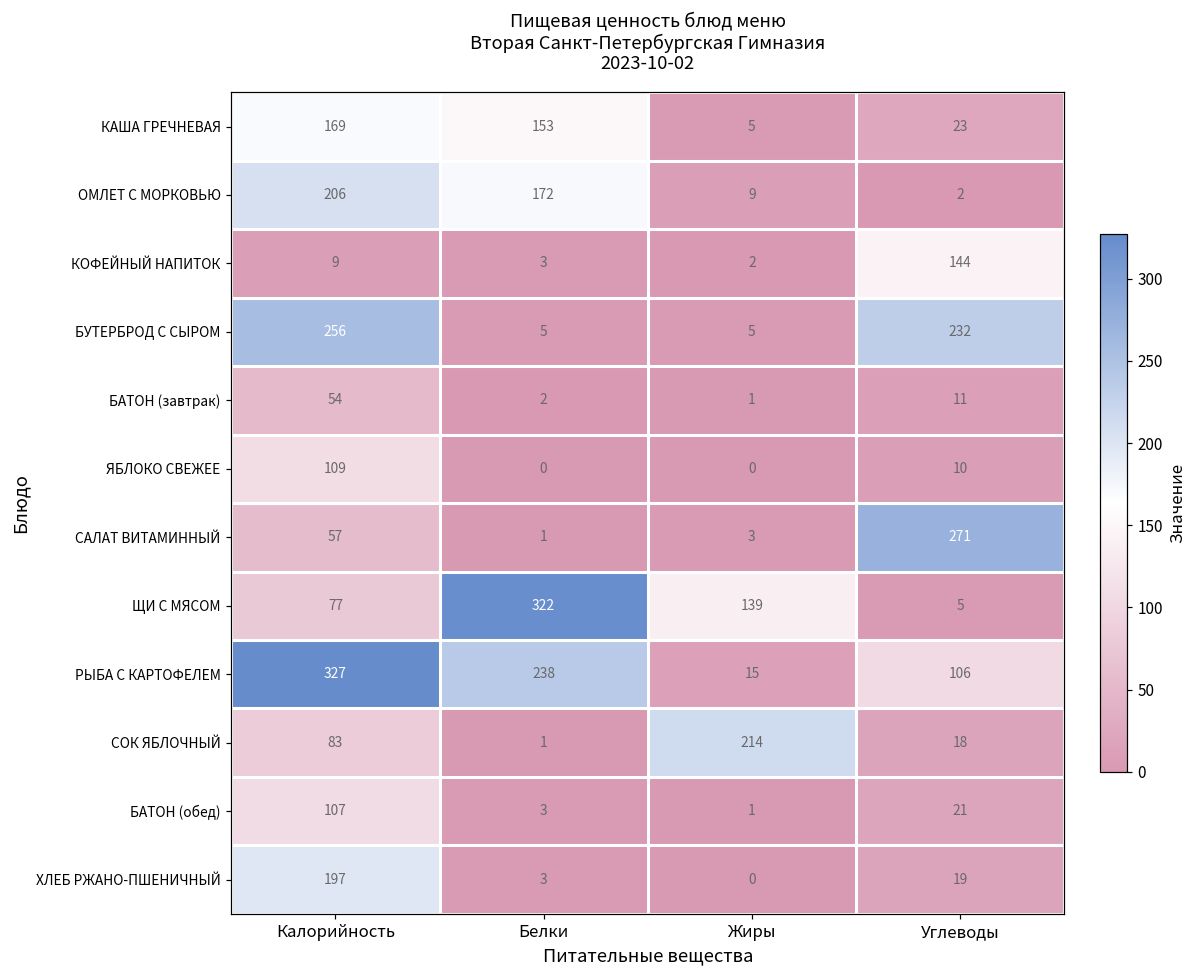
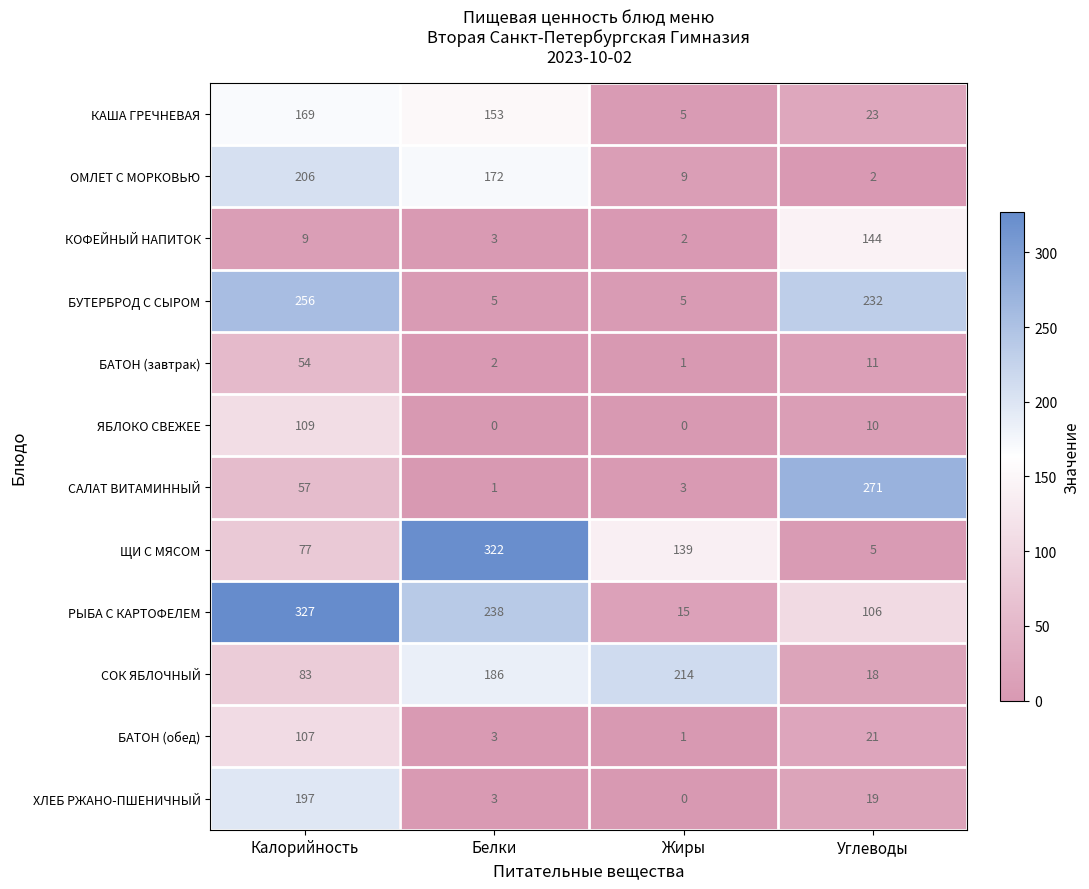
  {
    "КАША ГРЕЧНЕВАЯ": {
      "Калорийность": 169,
      "Белки": 153,
      "Жиры": 5,
      "Углеводы": 23
    },
    "ОМЛЕТ С МОРКОВЬЮ": {
      "Калорийность": 206,
      "Белки": 172,
      "Жиры": 9,
      "Углеводы": 2
    },
    "КОФЕЙНЫЙ НАПИТОК": {
      "Калорийность": 9,
      "Белки": 3,
      "Жиры": 2,
      "Углеводы": 144
    },
    "БУТЕРБРОД С СЫРОМ": {
      "Калорийность": 256,
      "Белки": 5,
      "Жиры": 5,
      "Углеводы": 232
    },
    "БАТОН (завтрак)": {
      "Калорийность": 54,
      "Белки": 2,
      "Жиры": 1,
      "Углеводы": 11
    },
    "ЯБЛОКО СВЕЖЕЕ": {
      "Калорийность": 109,
      "Белки": 0,
      "Жиры": 0,
      "Углеводы": 10
    },
    "САЛАТ ВИТАМИННЫЙ": {
      "Калорийность": 57,
      "Белки": 1,
      "Жиры": 3,
      "Углеводы": 271
    },
    "ЩИ С МЯСОМ": {
      "Калорийность": 77,
      "Белки": 322,
      "Жиры": 139,
      "Углеводы": 5
    },
    "РЫБА С КАРТОФЕЛЕМ": {
      "Калорийность": 327,
      "Белки": 238,
      "Жиры": 15,
      "Углеводы": 106
    },
    "СОК ЯБЛОЧНЫЙ": {
      "Калорийность": 83,
-     "Белки": 1,
+     "Белки": 186,
      "Жиры": 214,
      "Углеводы": 18
    },
    "БАТОН (обед)": {
      "Калорийность": 107,
      "Белки": 3,
      "Жиры": 1,
      "Углеводы": 21
    },
    "ХЛЕБ РЖАНО-ПШЕНИЧНЫЙ": {
      "Калорийность": 197,
      "Белки": 3,
      "Жиры": 0,
      "Углеводы": 19
    }
  }
